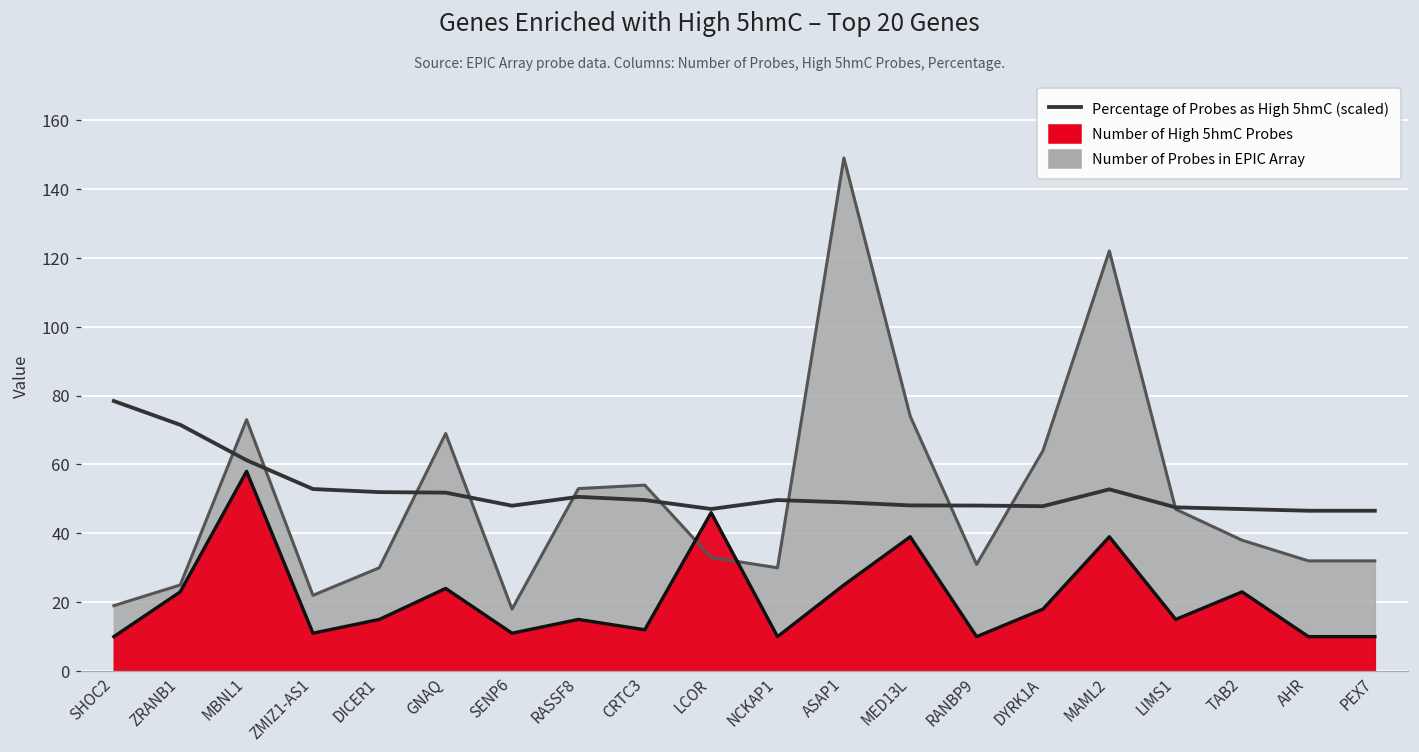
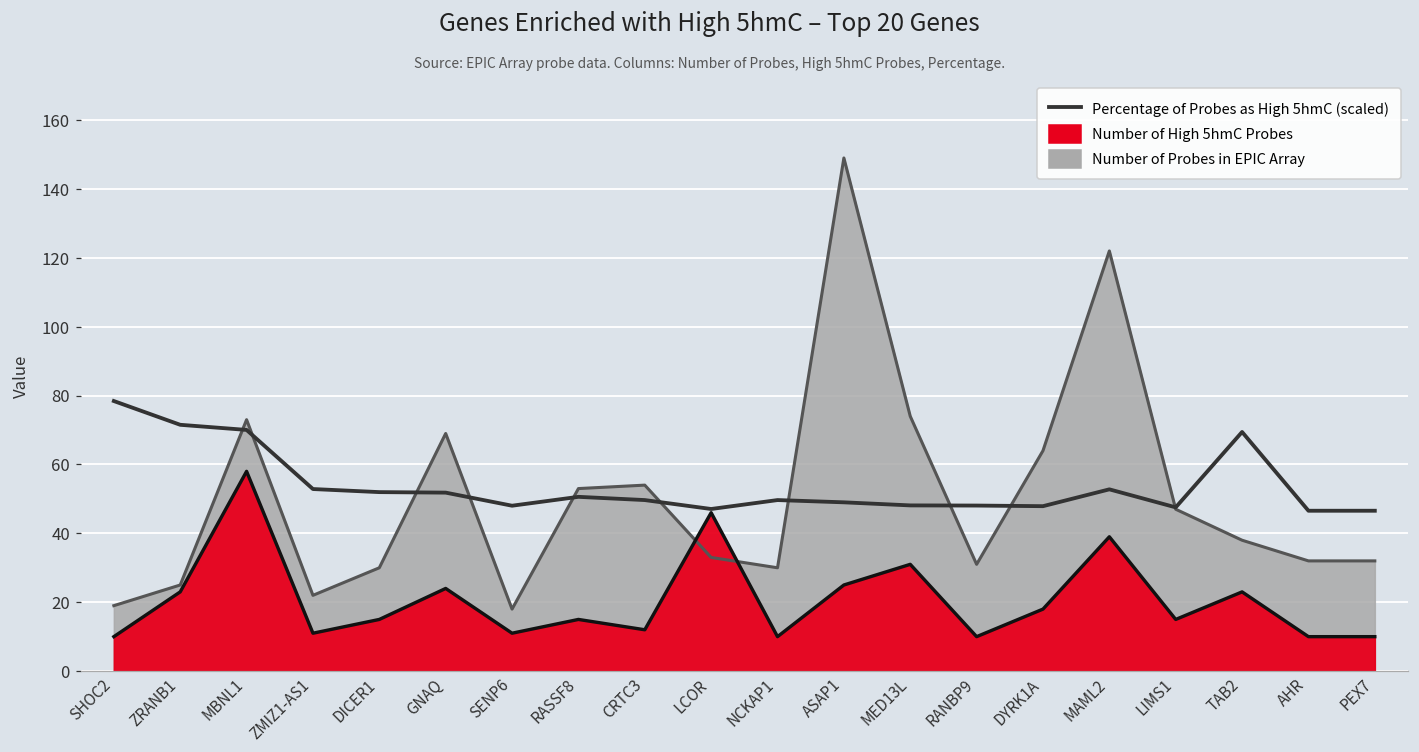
  {
    "Number of Probes in EPIC Array": {
      "SHOC2": 19,
      "ZRANB1": 25,
      "MBNL1": 73,
      "ZMIZ1-AS1": 22,
      "DICER1": 30,
      "GNAQ": 69,
      "SENP6": 18,
      "RASSF8": 53,
      "CRTC3": 54,
      "LCOR": 33,
      "NCKAP1": 30,
      "ASAP1": 149,
      "MED13L": 74,
      "RANBP9": 31,
      "DYRK1A": 64,
      "MAML2": 122,
      "TAB2": 38,
      "AHR": 32,
      "PEX7": 32
    },
    "Number of High 5hmC Probes": {
      "SHOC2": 10,
      "ZRANB1": 23,
      "MBNL1": 58,
      "ZMIZ1-AS1": 11,
      "DICER1": 15,
      "GNAQ": 24,
      "SENP6": 11,
      "RASSF8": 15,
      "CRTC3": 12,
      "LCOR": 46,
      "NCKAP1": 10,
      "ASAP1": 25,
-     "MED13L": 39,
+     "MED13L": 31,
      "RANBP9": 10,
      "DYRK1A": 18,
      "MAML2": 39,
      "LIMS1": 15,
      "TAB2": 23,
      "AHR": 10,
      "PEX7": 10
    },
    "Percentage of Probes as High 5hmC (scaled)": {
      "SHOC2": 78,
      "ZRANB1": 72,
-     "MBNL1": 61,
+     "MBNL1": 70,
      "ZMIZ1-AS1": 53,
      "DICER1": 52,
      "GNAQ": 52,
      "SENP6": 48,
      "RASSF8": 51,
      "CRTC3": 50,
      "LCOR": 47,
      "NCKAP1": 50,
      "ASAP1": 49,
      "MED13L": 48,
      "RANBP9": 48,
      "DYRK1A": 48,
      "MAML2": 53,
-     "TAB2": 47,
+     "TAB2": 69,
      "AHR": 47,
      "PEX7": 47
    }
  }
